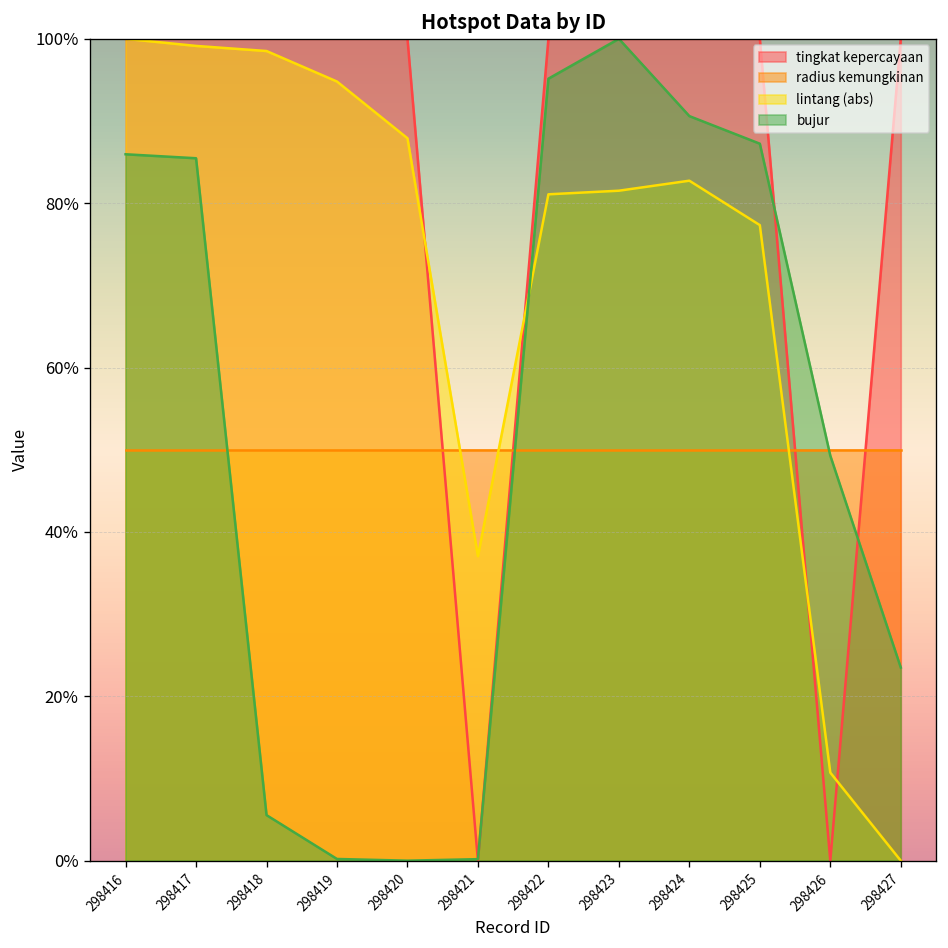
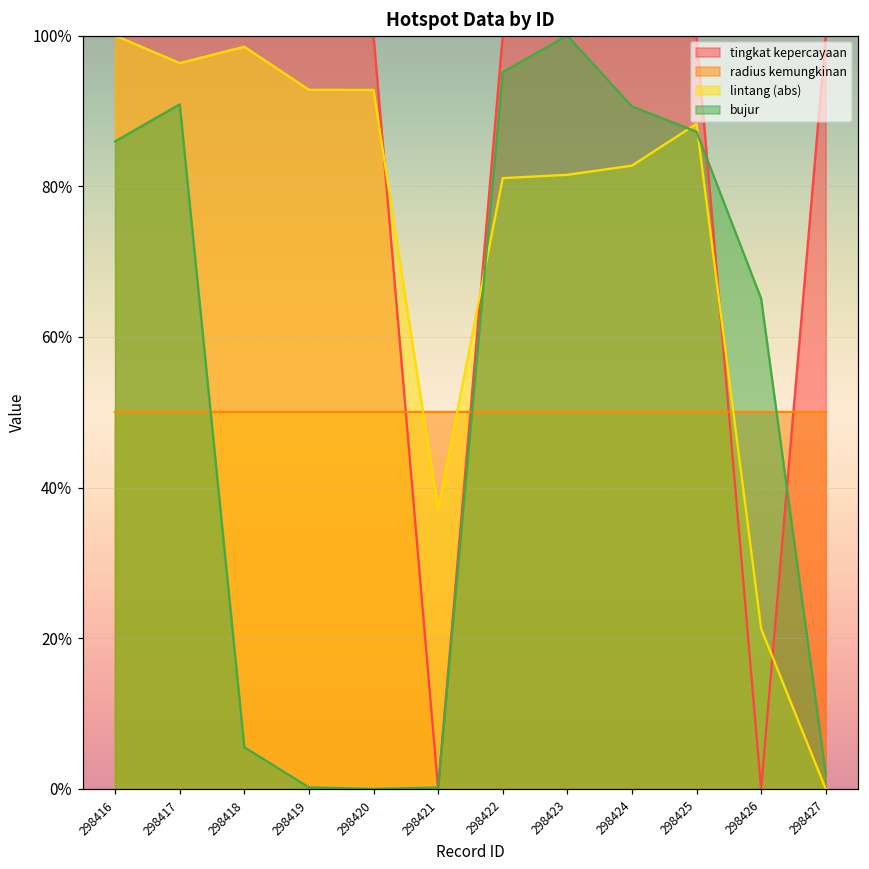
  {
    "tingkat kepercayaan": {
      "298417": "100%",
      "298418": "100%",
      "298419": "100%",
      "298420": "100%",
      "298422": "100%",
      "298424": "100%",
      "298425": "100%",
      "298426": "0%",
      "298427": "100%"
    },
    "radius kemungkinan": {
      "298416": "50%",
      "298417": "50%",
      "298418": "50%",
      "298419": "50%",
      "298420": "50%",
      "298421": "50%",
      "298422": "50%",
      "298423": "50%",
      "298424": "50%",
      "298425": "50%",
      "298426": "50%",
      "298427": "50%"
    },
    "lintang (abs)": {
-     "298417": "99%",
+     "298417": "96%",
      "298418": "99%",
-     "298419": "95%",
-     "298420": "88%",
+     "298419": "93%",
+     "298420": "93%",
      "298421": "37%",
      "298422": "81%",
      "298423": "82%",
      "298424": "83%",
-     "298425": "77%",
-     "298426": "11%",
+     "298425": "88%",
+     "298426": "21%",
      "298427": "0%"
    },
    "bujur": {
      "298416": "86%",
-     "298417": "85%",
+     "298417": "91%",
      "298418": "6%",
      "298419": "0%",
      "298420": "0%",
      "298422": "95%",
      "298424": "91%",
      "298425": "87%",
-     "298426": "49%",
-     "298427": "23%"
+     "298426": "65%",
+     "298427": "2%"
    }
  }
